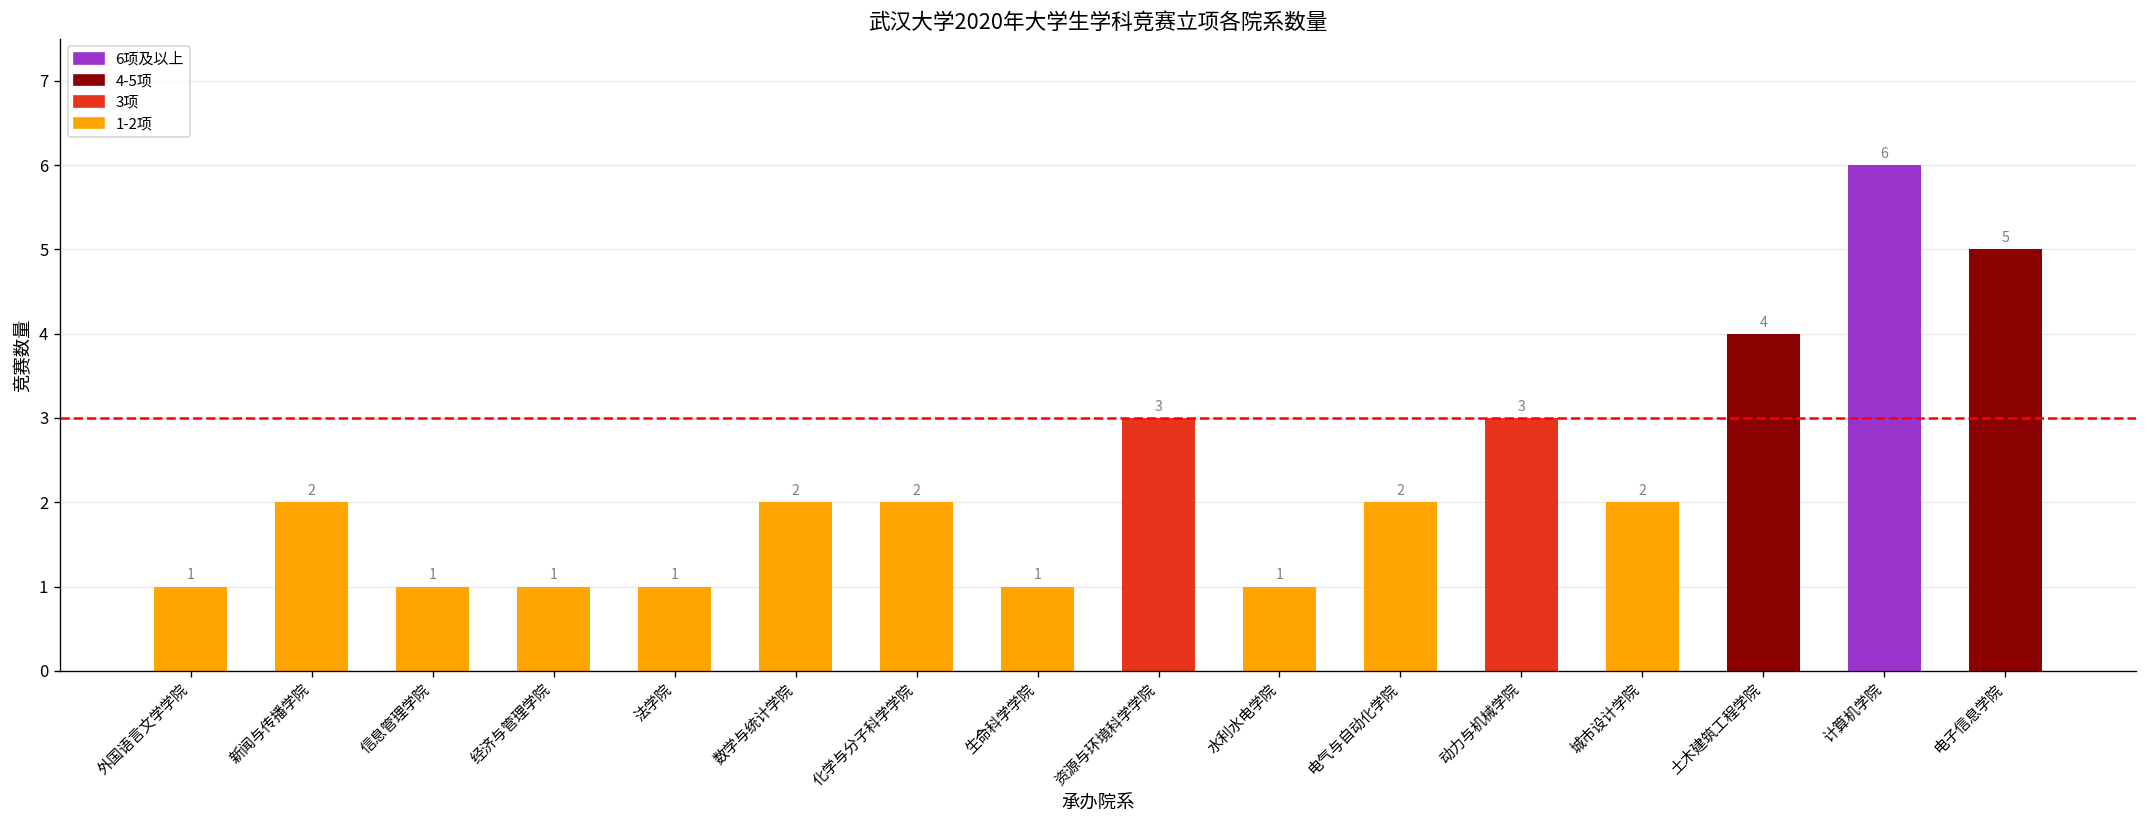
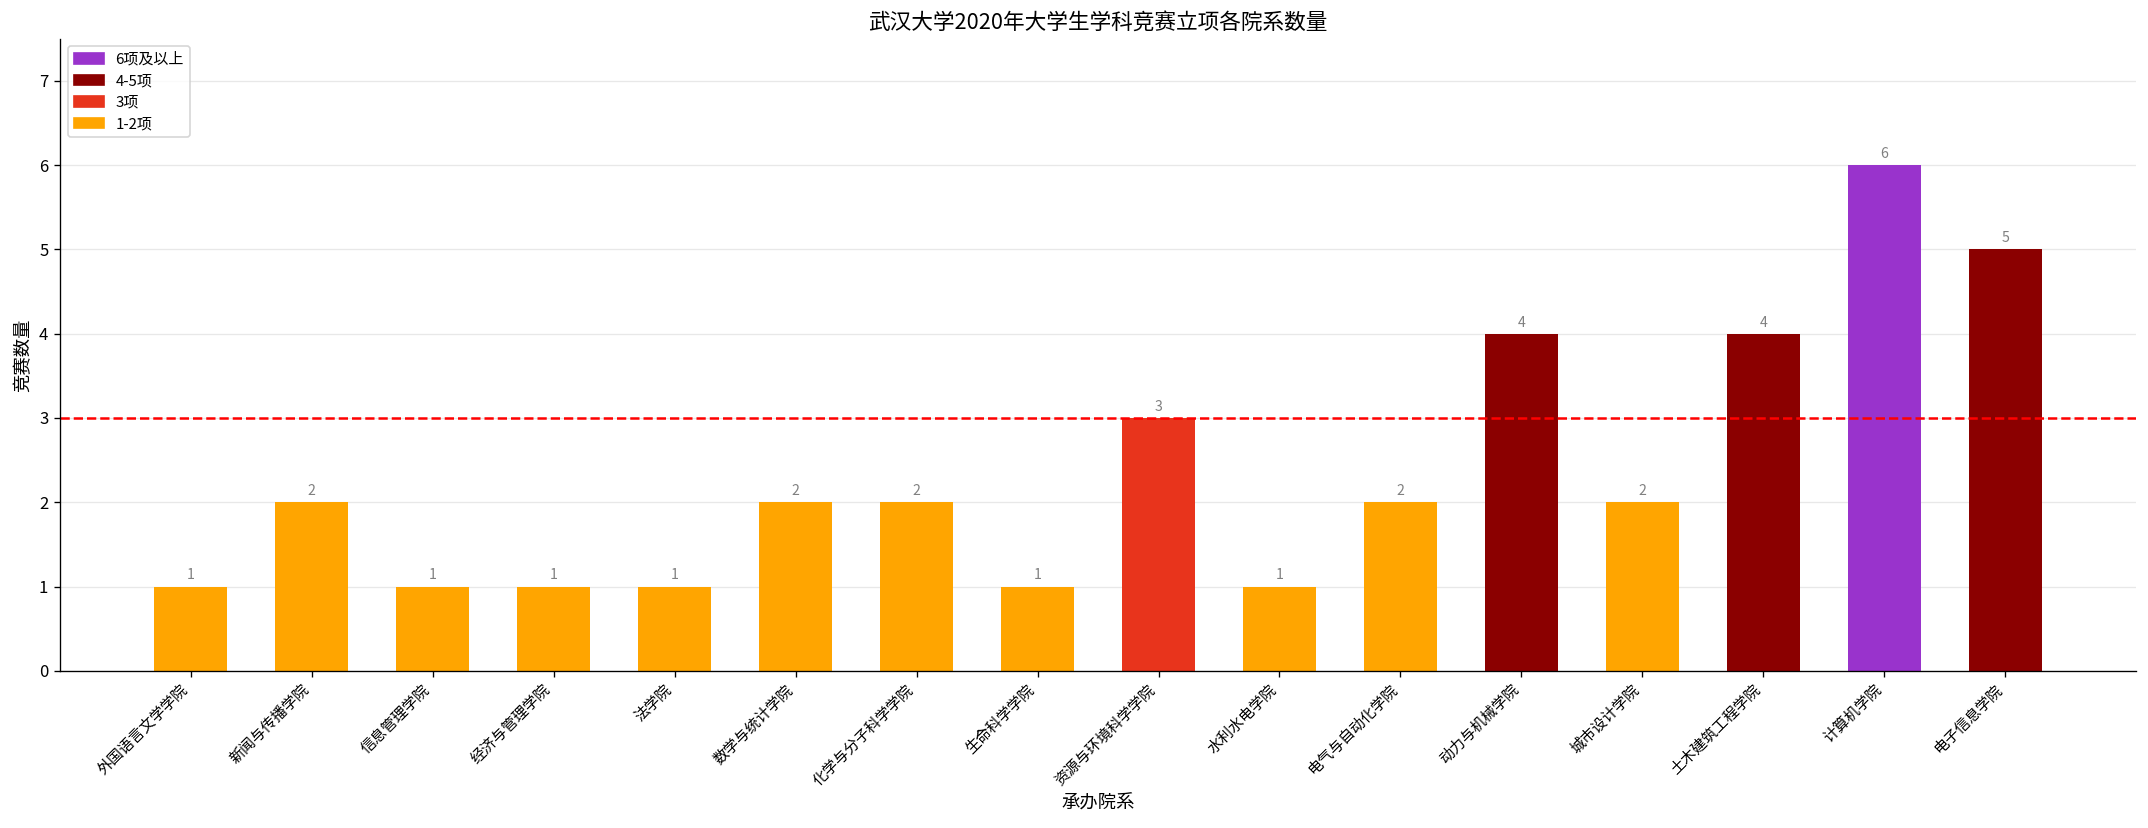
  {
    "外国语言文学学院": 1,
    "新闻与传播学院": 2,
    "信息管理学院": 1,
    "经济与管理学院": 1,
    "法学院": 1,
    "数学与统计学院": 2,
    "化学与分子科学学院": 2,
    "生命科学学院": 1,
    "资源与环境科学学院": 3,
    "水利水电学院": 1,
    "电气与自动化学院": 2,
-   "动力与机械学院": 3,
+   "动力与机械学院": 4,
    "城市设计学院": 2,
    "土木建筑工程学院": 4,
    "计算机学院": 6,
    "电子信息学院": 5
  }
